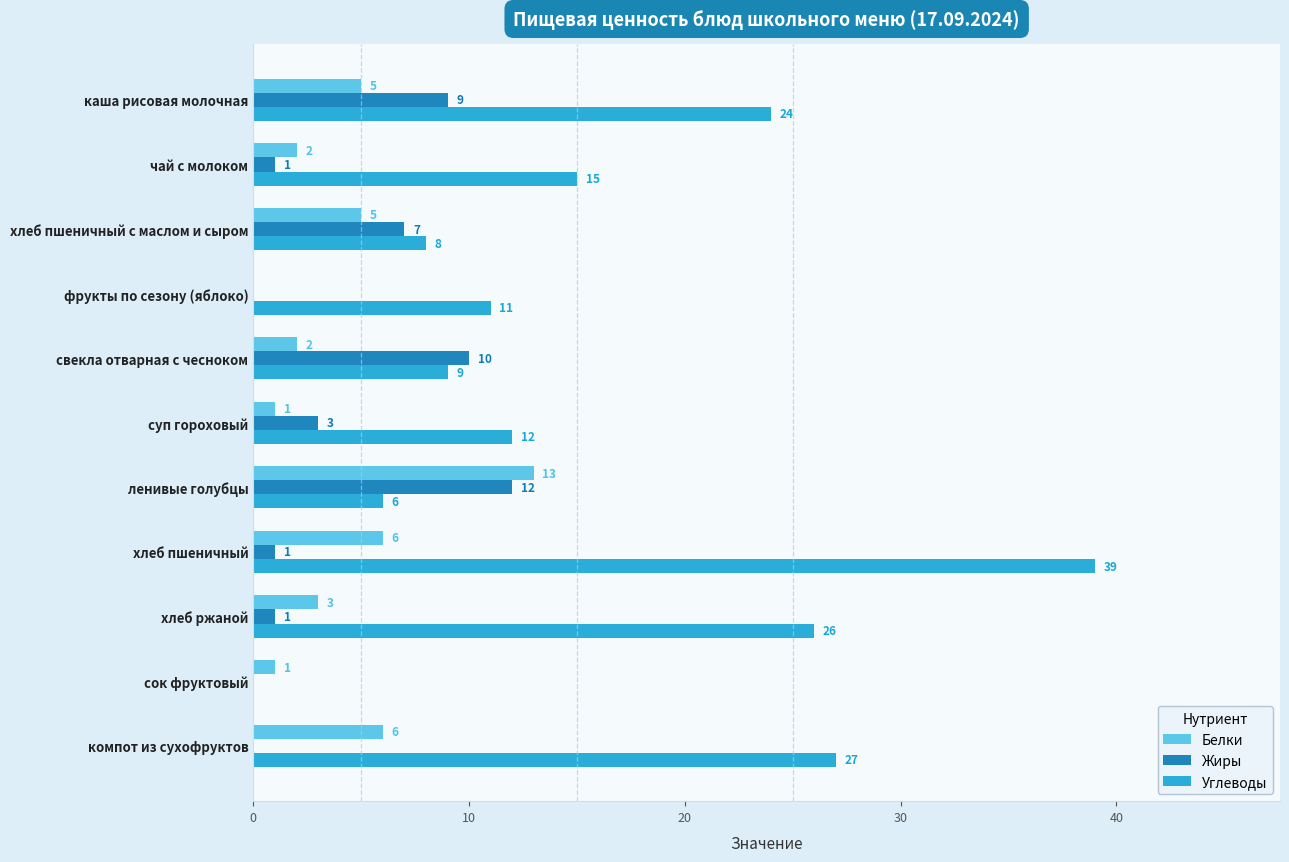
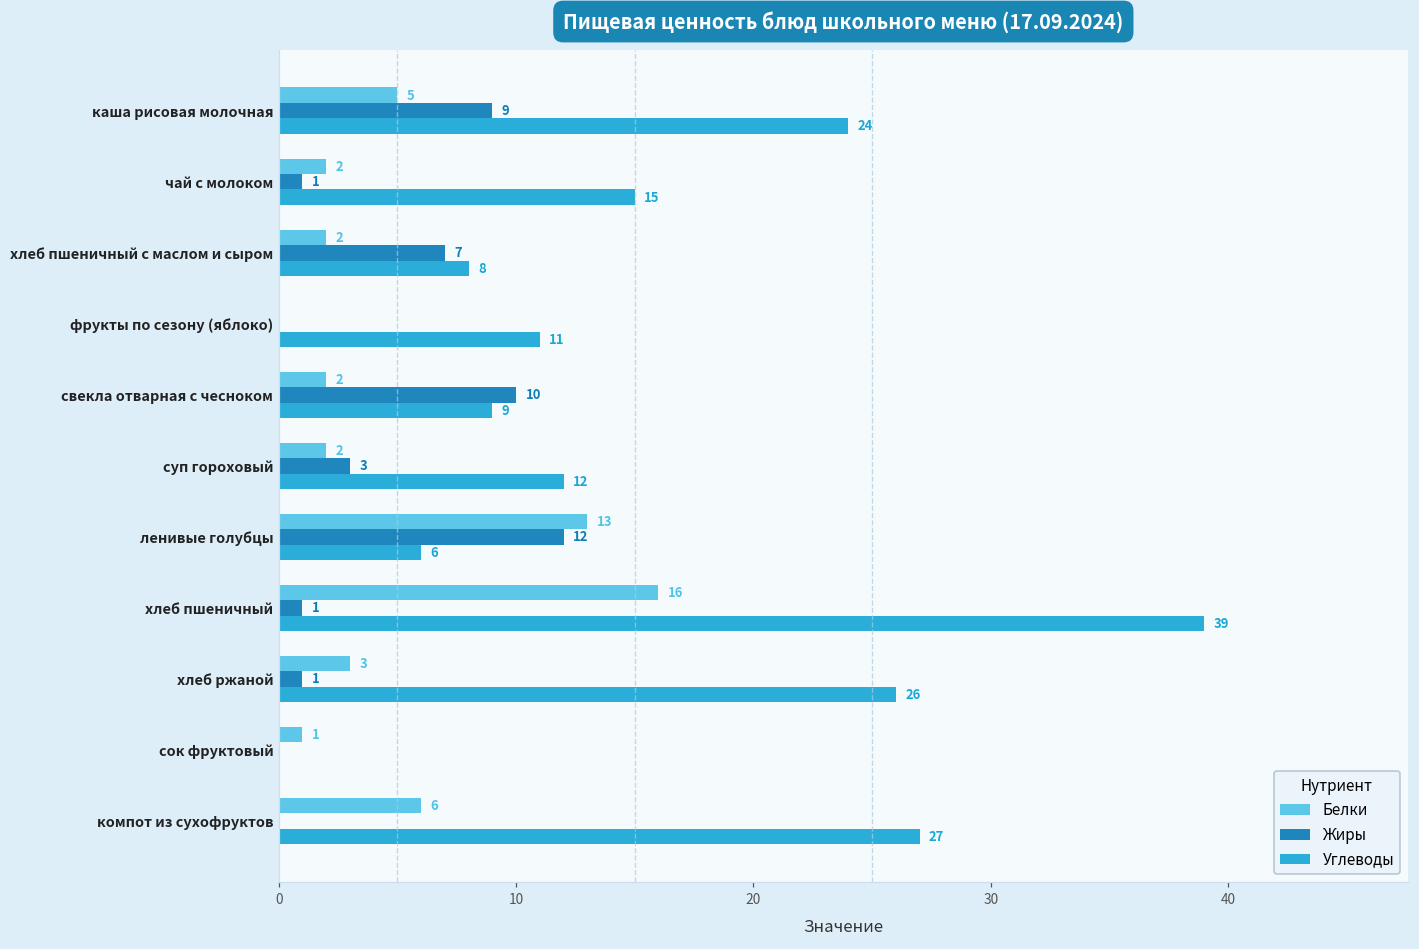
  {
    "Белки": {
      "каша рисовая молочная": 5,
      "чай с молоком": 2,
-     "хлеб пшеничный с маслом и сыром": 5,
+     "хлеб пшеничный с маслом и сыром": 2,
      "свекла отварная с чесноком": 2,
-     "суп гороховый": 1,
+     "суп гороховый": 2,
      "ленивые голубцы": 13,
-     "хлеб пшеничный": 6,
+     "хлеб пшеничный": 16,
      "хлеб ржаной": 3,
      "сок фруктовый": 1,
      "компот из сухофруктов": 6
    }
  }
